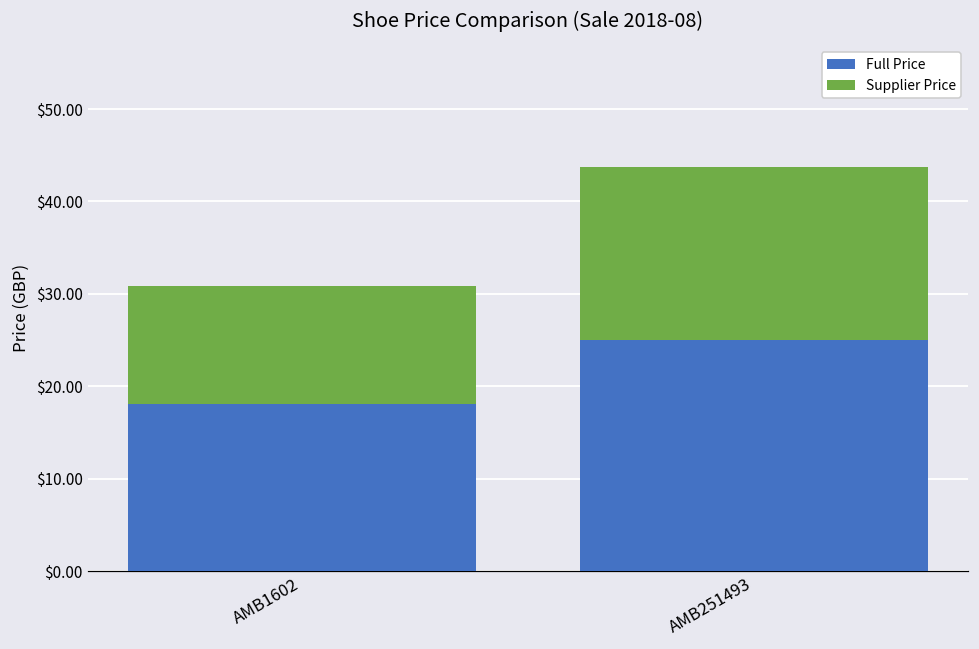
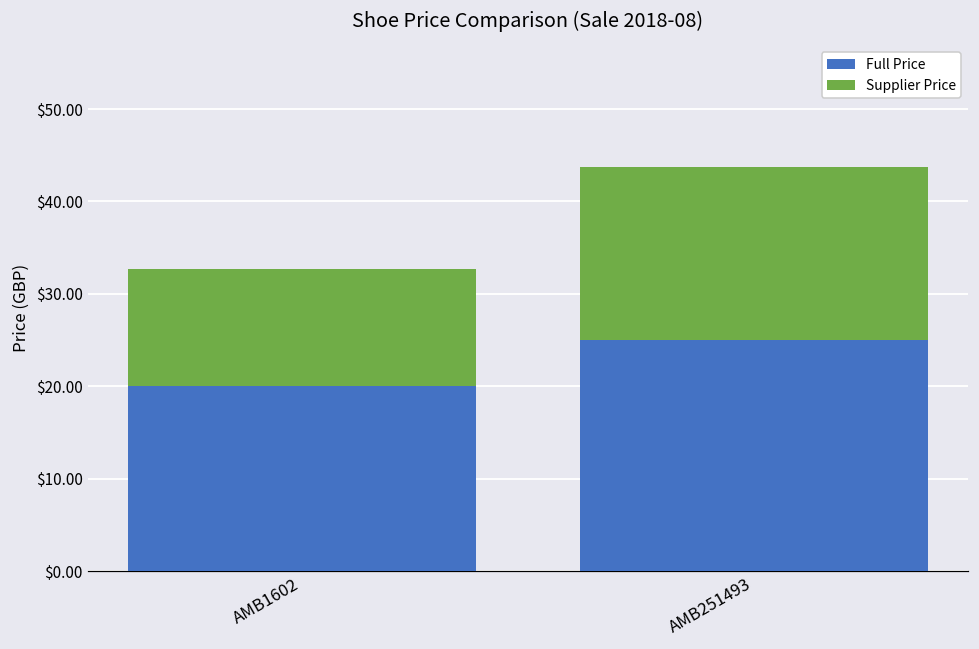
  {
    "Full Price": {
-     "AMB1602": "$18",
+     "AMB1602": "$20",
      "AMB251493": "$25"
    },
    "Supplier Price": {
      "AMB1602": "$13",
      "AMB251493": "$19"
    }
  }
